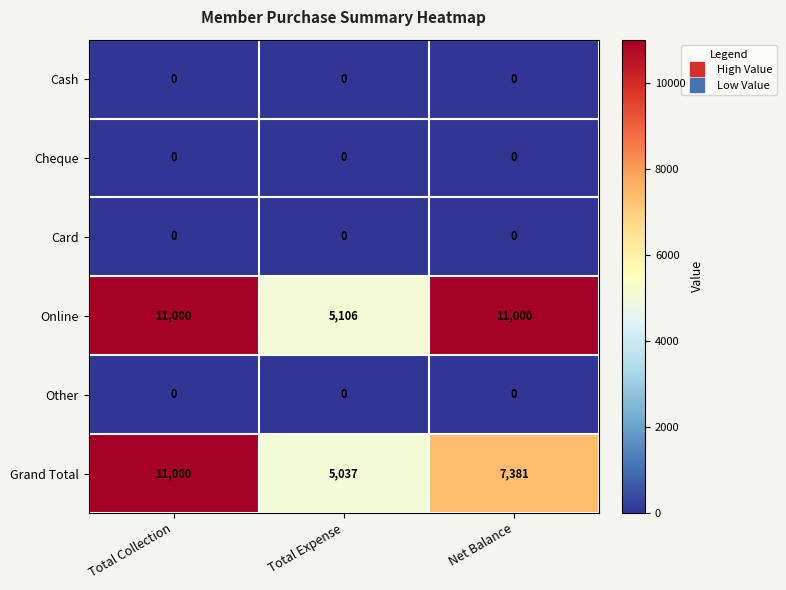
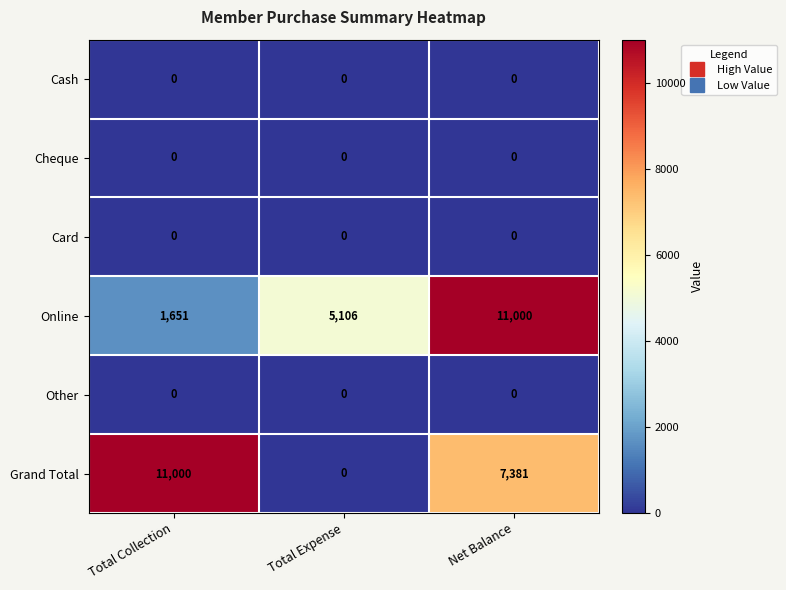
  {
    "Cash": {
      "Total Collection": "0",
      "Total Expense": "0",
      "Net Balance": "0"
    },
    "Cheque": {
      "Total Collection": "0",
      "Total Expense": "0",
      "Net Balance": "0"
    },
    "Card": {
      "Total Collection": "0",
      "Total Expense": "0",
      "Net Balance": "0"
    },
    "Online": {
-     "Total Collection": "11,000",
+     "Total Collection": "1,651",
      "Total Expense": "5,106",
      "Net Balance": "11,000"
    },
    "Other": {
      "Total Collection": "0",
      "Total Expense": "0",
      "Net Balance": "0"
    },
    "Grand Total": {
      "Total Collection": "11,000",
-     "Total Expense": "5,037",
+     "Total Expense": "0",
      "Net Balance": "7,381"
    }
  }
